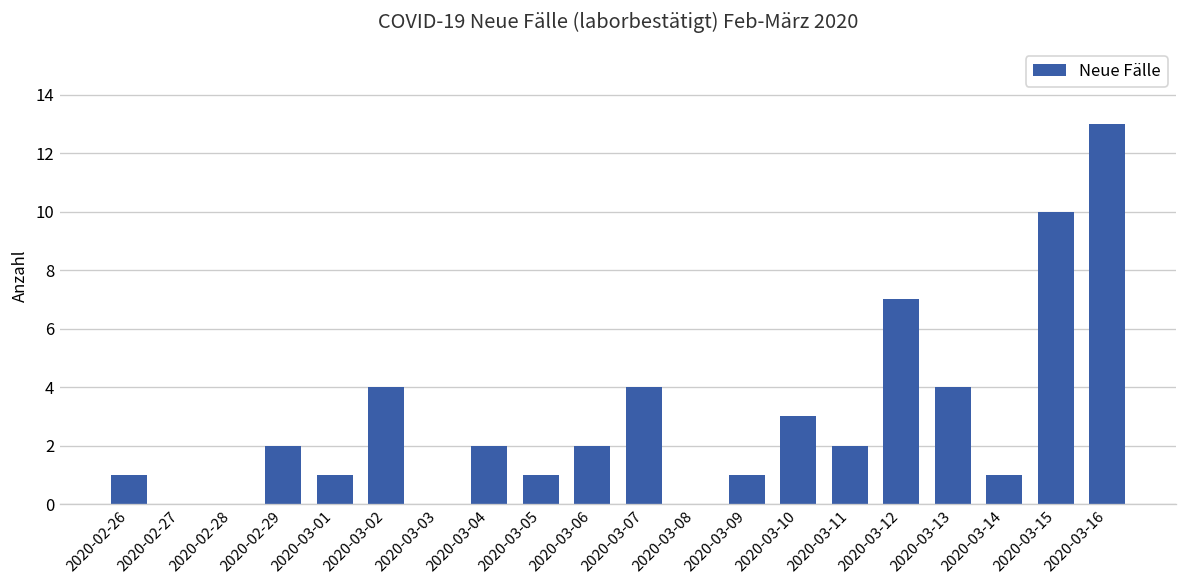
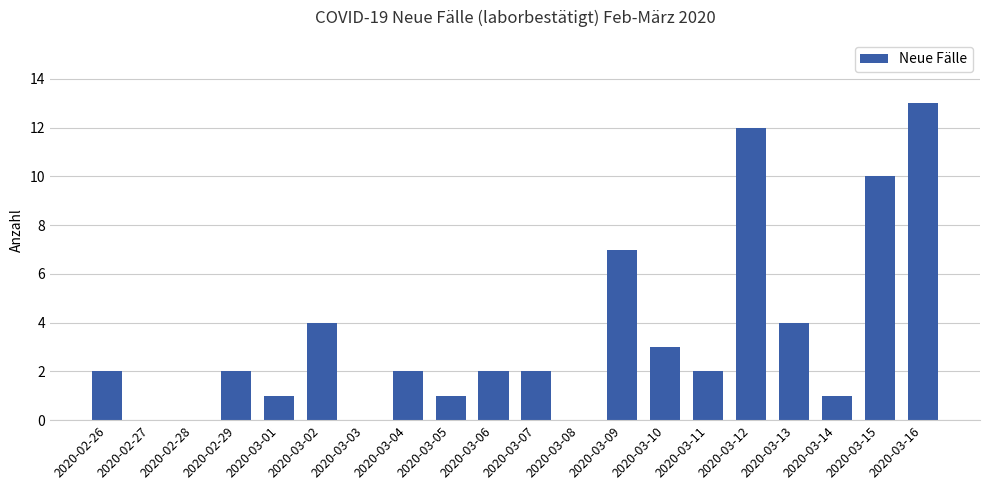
  {
-   "2020-02-26": 1,
+   "2020-02-26": 2,
    "2020-02-27": 0,
    "2020-02-28": 0,
    "2020-02-29": 2,
    "2020-03-01": 1,
    "2020-03-02": 4,
    "2020-03-03": 0,
    "2020-03-04": 2,
    "2020-03-05": 1,
    "2020-03-06": 2,
-   "2020-03-07": 4,
+   "2020-03-07": 2,
    "2020-03-08": 0,
-   "2020-03-09": 1,
+   "2020-03-09": 7,
    "2020-03-10": 3,
    "2020-03-11": 2,
-   "2020-03-12": 7,
+   "2020-03-12": 12,
    "2020-03-13": 4,
    "2020-03-14": 1,
    "2020-03-15": 10,
    "2020-03-16": 13
  }
